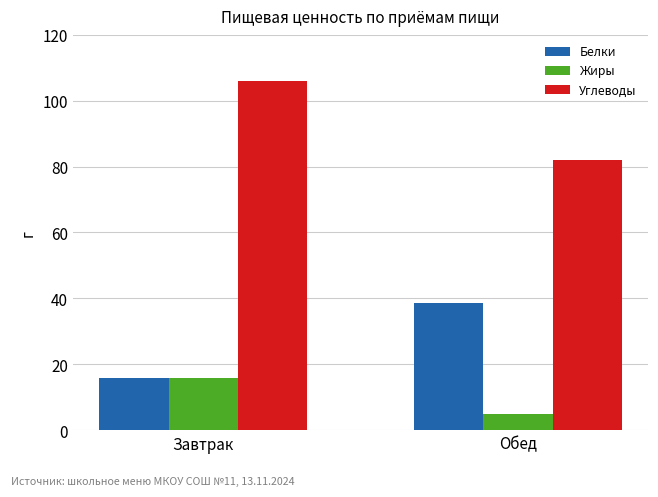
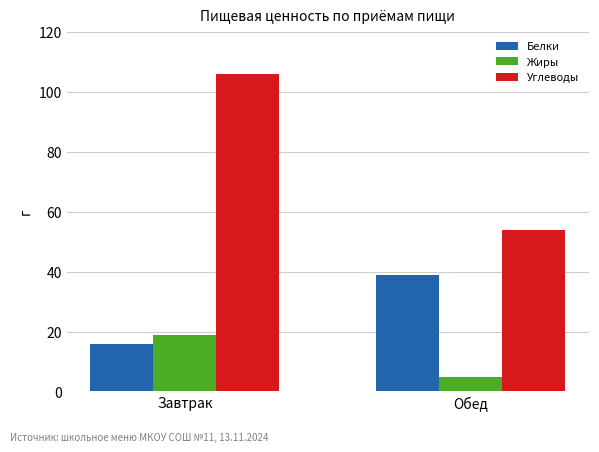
  {
    "Белки": {
      "Завтрак": 16,
      "Обед": 39
    },
    "Жиры": {
-     "Завтрак": 16,
+     "Завтрак": 19,
      "Обед": 5
    },
    "Углеводы": {
      "Завтрак": 106,
-     "Обед": 82
+     "Обед": 54
    }
  }
